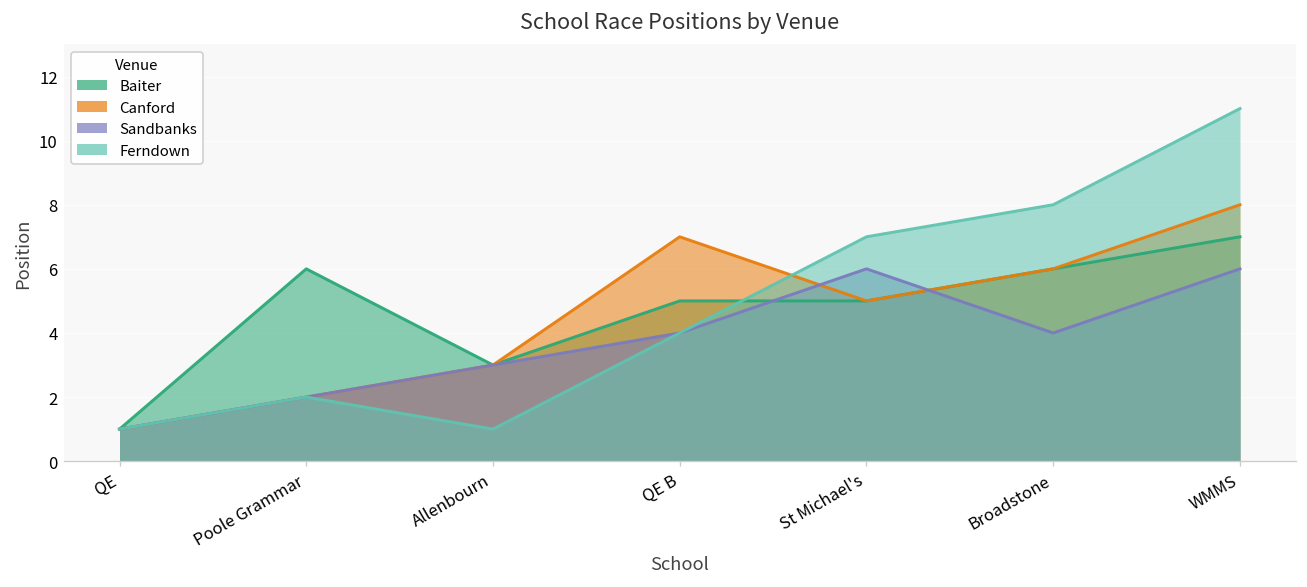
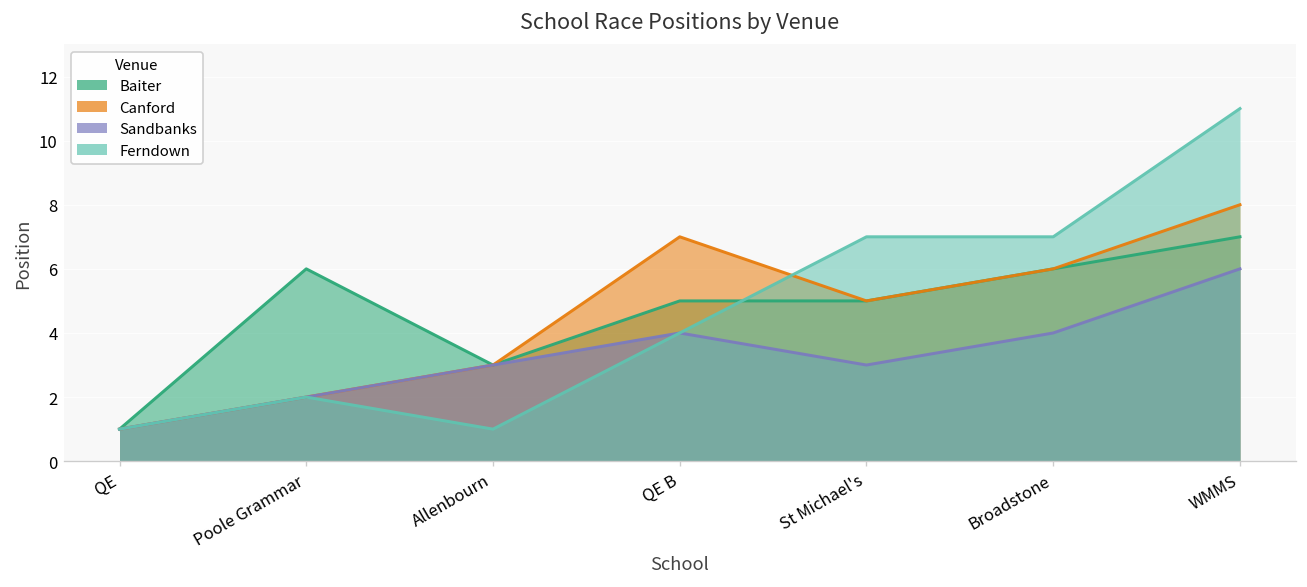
  {
    "Baiter": {
      "Poole Grammar": 6,
      "QE B": 5,
      "WMMS": 7
    },
    "Canford": {
      "QE B": 7,
      "WMMS": 8
    },
    "Sandbanks": {
-     "St Michael's": 6,
+     "St Michael's": 3,
      "Broadstone": 4,
      "WMMS": 6
    },
    "Ferndown": {
      "Allenbourn": 1,
      "St Michael's": 7,
-     "Broadstone": 8,
+     "Broadstone": 7,
      "WMMS": 11
    }
  }
